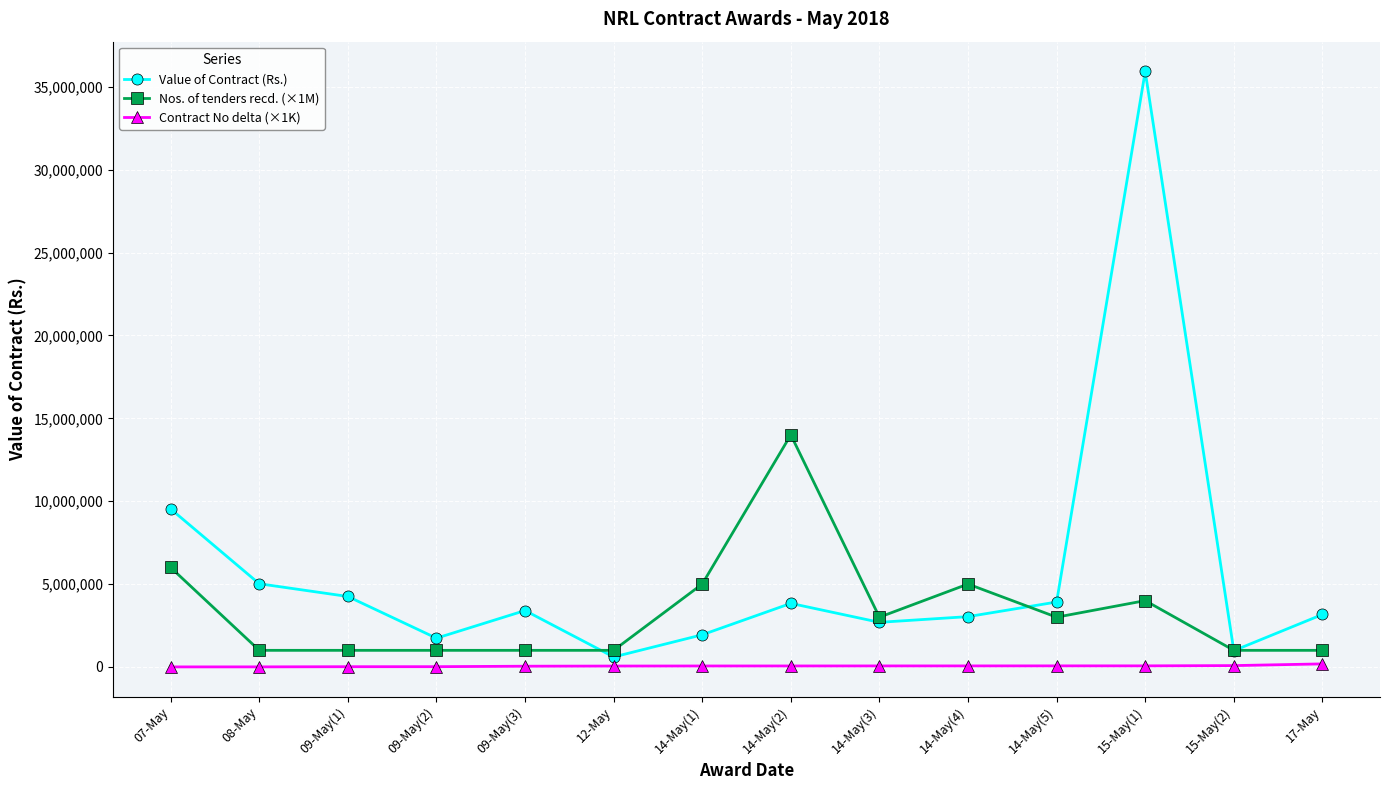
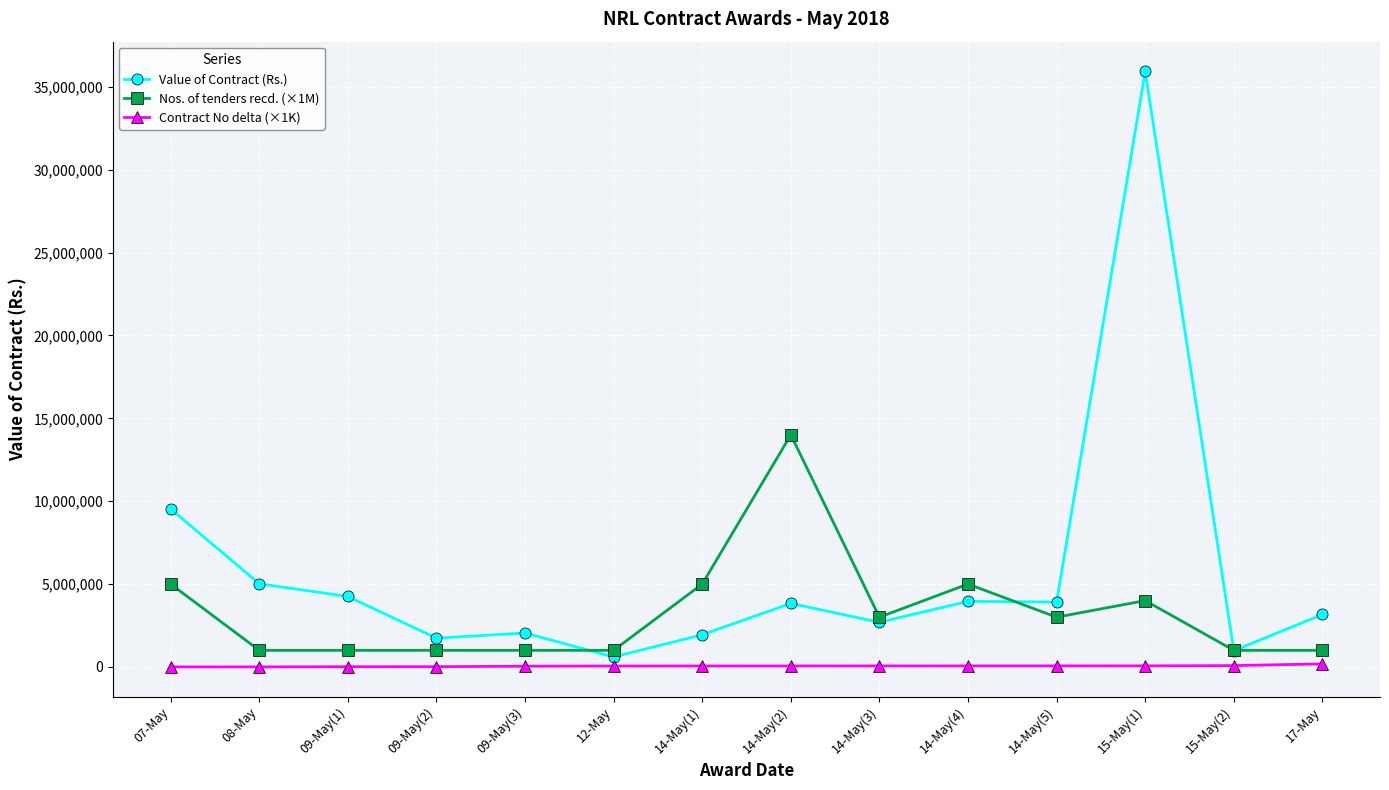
  {
    "Value of Contract (Rs.)": {
      "07-May": "9,500,000",
      "08-May": "5,000,000",
      "09-May(1)": "4,200,000",
      "09-May(2)": "1,700,000",
-     "09-May(3)": "3,400,000",
+     "09-May(3)": "2,000,000",
      "12-May": "600,000",
      "14-May(1)": "1,900,000",
      "14-May(2)": "3,800,000",
      "14-May(3)": "2,700,000",
-     "14-May(4)": "3,000,000",
+     "14-May(4)": "4,000,000",
      "14-May(5)": "3,900,000",
      "15-May(1)": "35,900,000",
      "17-May": "3,200,000"
    },
    "Nos. of tenders recd. (×1M)": {
-     "07-May": "6,000,000",
+     "07-May": "5,000,000",
      "08-May": "1,000,000",
      "09-May(1)": "1,000,000",
      "09-May(2)": "1,000,000",
      "09-May(3)": "1,000,000",
      "12-May": "1,000,000",
      "14-May(1)": "5,000,000",
      "14-May(2)": "14,000,000",
      "14-May(3)": "3,000,000",
      "14-May(4)": "5,000,000",
      "14-May(5)": "3,000,000",
      "15-May(1)": "4,000,000",
      "17-May": "1,000,000"
    },
    "Contract No delta (×1K)": {
      "07-May": "0",
      "08-May": "0",
      "09-May(1)": "0",
      "09-May(2)": "0",
      "09-May(3)": "0",
      "12-May": "100,000",
      "14-May(1)": "100,000",
      "14-May(2)": "100,000",
      "14-May(3)": "100,000",
      "14-May(4)": "100,000",
      "14-May(5)": "100,000",
      "15-May(1)": "100,000",
      "15-May(2)": "100,000",
      "17-May": "200,000"
    }
  }
